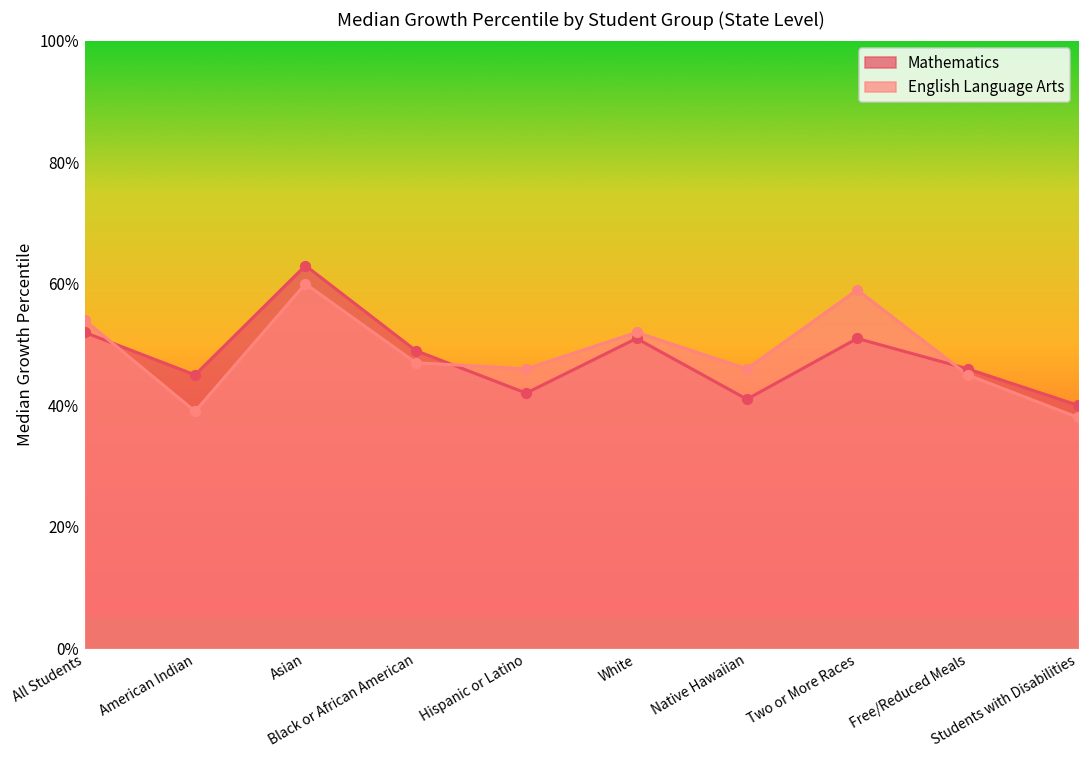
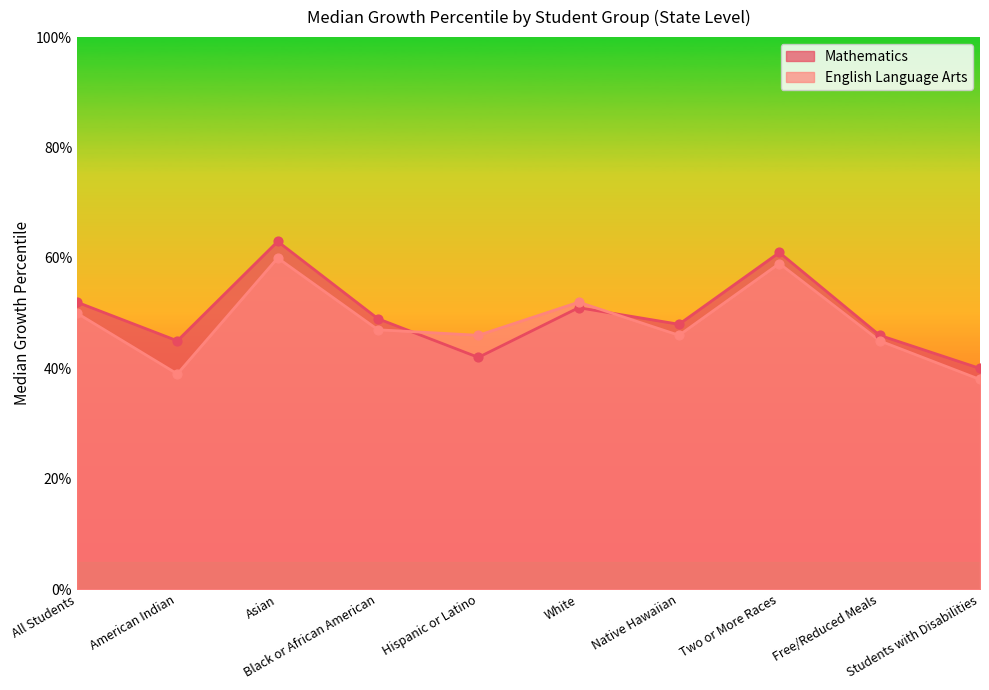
  {
    "Mathematics": {
      "All Students": "52%",
      "American Indian": "45%",
      "Asian": "63%",
      "Black or African American": "49%",
      "Hispanic or Latino": "42%",
      "White": "51%",
-     "Native Hawaiian": "41%",
-     "Two or More Races": "51%",
+     "Native Hawaiian": "48%",
+     "Two or More Races": "61%",
      "Free/Reduced Meals": "46%",
      "Students with Disabilities": "40%"
    },
    "English Language Arts": {
-     "All Students": "54%",
+     "All Students": "50%",
      "American Indian": "39%",
      "Asian": "60%",
      "Black or African American": "47%",
      "Hispanic or Latino": "46%",
      "White": "52%",
      "Native Hawaiian": "46%",
      "Two or More Races": "59%",
      "Free/Reduced Meals": "45%",
      "Students with Disabilities": "38%"
    }
  }
